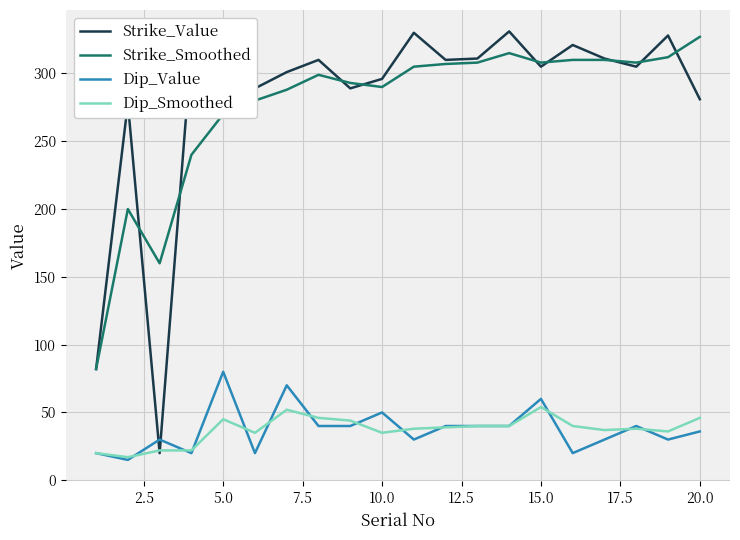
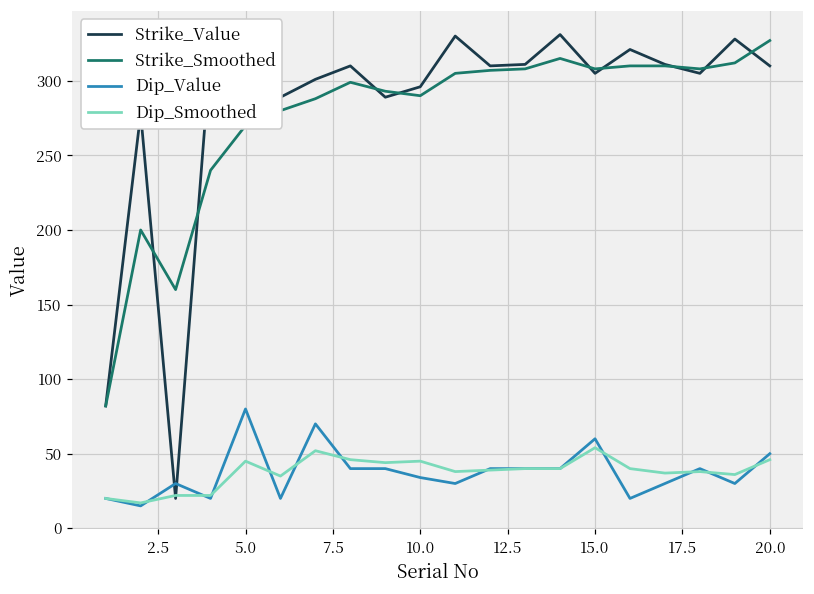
  {
    "Strike_Value": {
      "10.0": 296,
      "15.0": 305,
-     "20.0": 281
+     "20.0": 310
    },
    "Strike_Smoothed": {
      "10.0": 290,
      "15.0": 308,
      "20.0": 327
    },
    "Dip_Value": {
      "5.0": 80,
-     "10.0": 50,
+     "10.0": 34,
      "15.0": 60,
-     "20.0": 36
+     "20.0": 50
    },
    "Dip_Smoothed": {
      "5.0": 45,
-     "10.0": 35,
+     "10.0": 45,
      "15.0": 54,
      "20.0": 46
    }
  }
